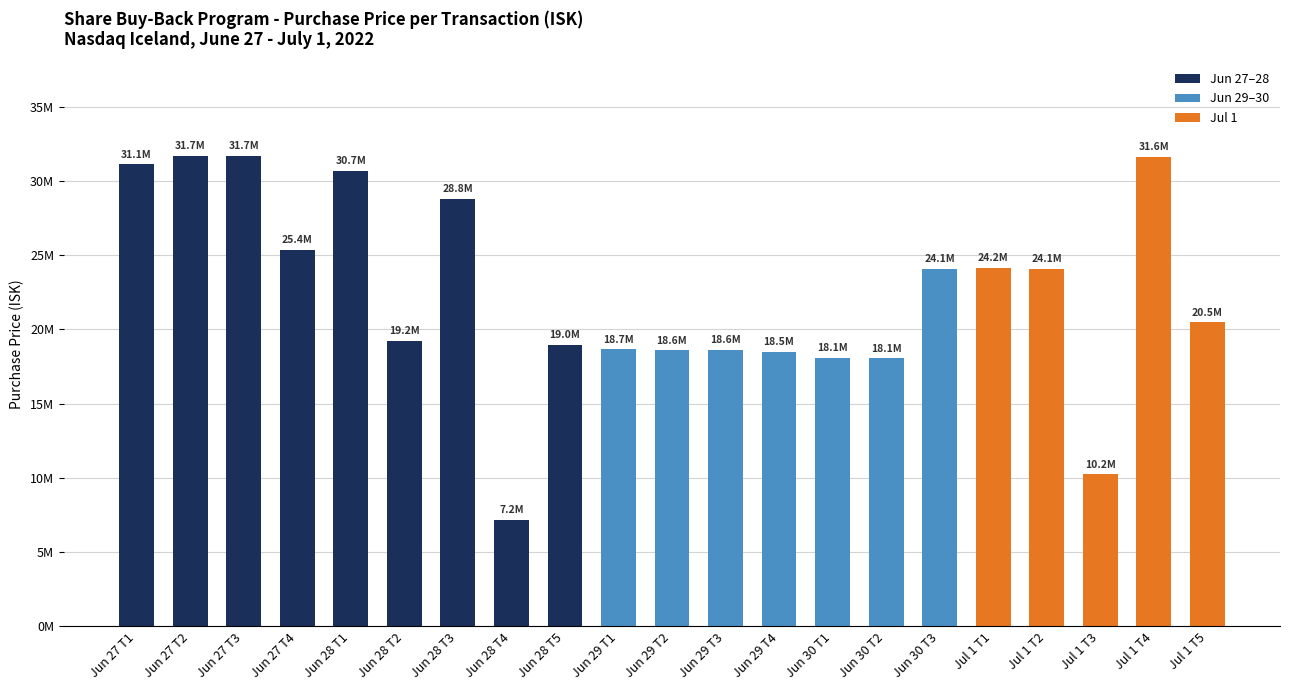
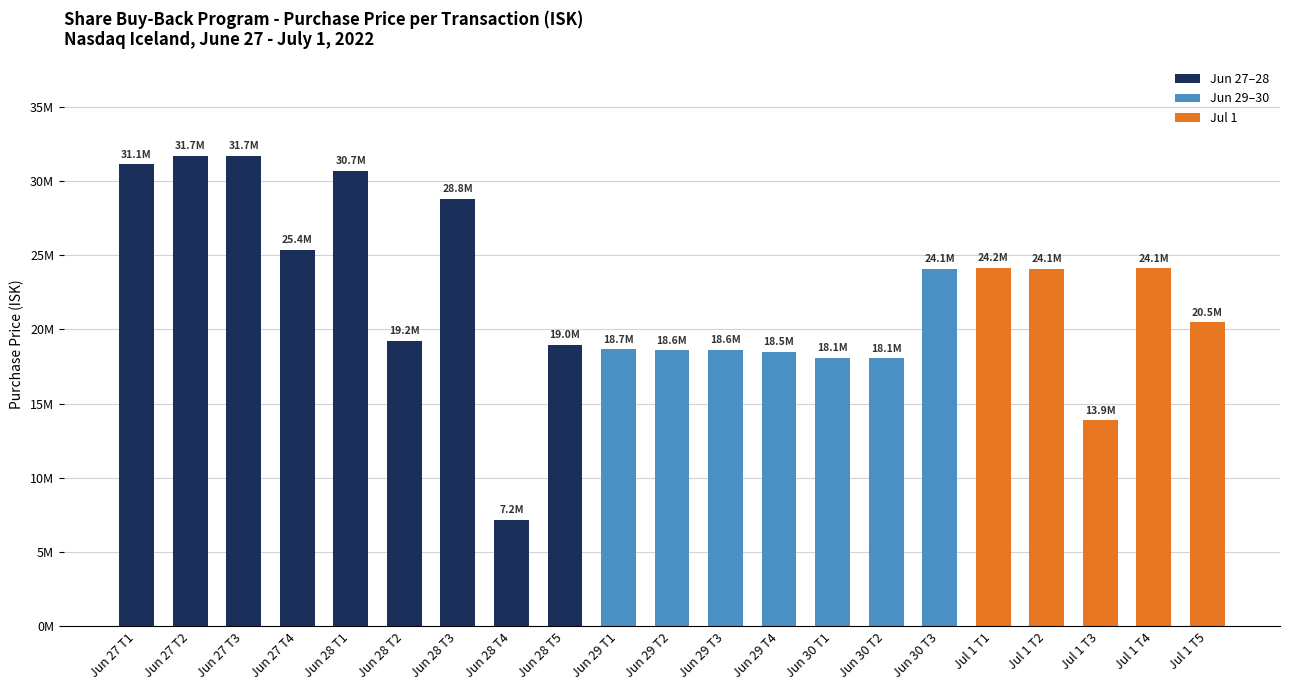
  {
    "Jun 27 T1": "31.1M",
    "Jun 27 T2": "31.7M",
    "Jun 27 T3": "31.7M",
    "Jun 27 T4": "25.4M",
    "Jun 28 T1": "30.7M",
    "Jun 28 T2": "19.2M",
    "Jun 28 T3": "28.8M",
    "Jun 28 T4": "7.2M",
    "Jun 28 T5": "19.0M",
    "Jun 29 T1": "18.7M",
    "Jun 29 T2": "18.6M",
    "Jun 29 T3": "18.6M",
    "Jun 29 T4": "18.5M",
    "Jun 30 T1": "18.1M",
    "Jun 30 T2": "18.1M",
    "Jun 30 T3": "24.1M",
    "Jul 1 T1": "24.2M",
    "Jul 1 T2": "24.1M",
-   "Jul 1 T3": "10.2M",
-   "Jul 1 T4": "31.6M",
+   "Jul 1 T3": "13.9M",
+   "Jul 1 T4": "24.1M",
    "Jul 1 T5": "20.5M"
  }
